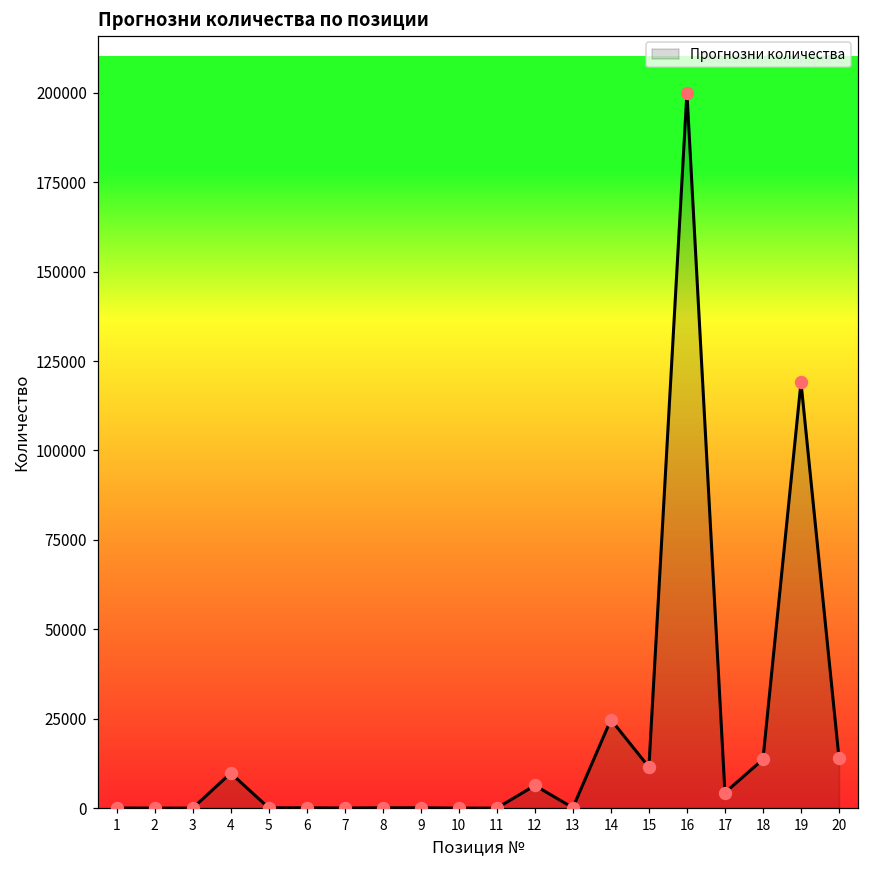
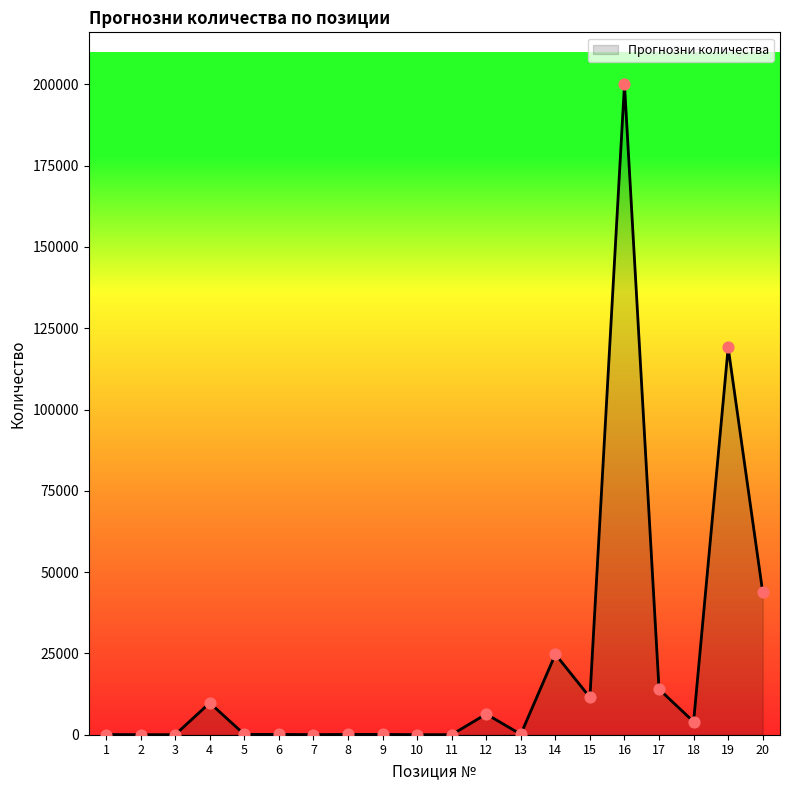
  {
    "1": 0,
    "2": 0,
    "3": 0,
    "4": 10000,
    "5": 0,
    "6": 0,
    "7": 0,
    "8": 0,
    "9": 0,
    "10": 0,
    "11": 0,
    "12": 6000,
    "13": 0,
    "14": 25000,
    "15": 11000,
    "16": 200000,
-   "17": 4000,
-   "18": 14000,
+   "17": 14000,
+   "18": 4000,
    "19": 119000,
-   "20": 14000
+   "20": 44000
  }
